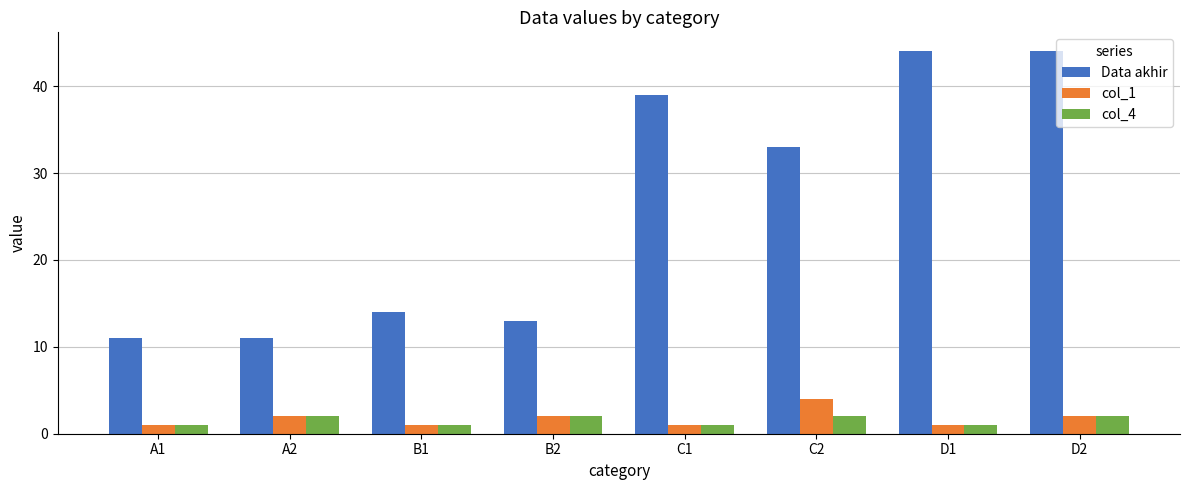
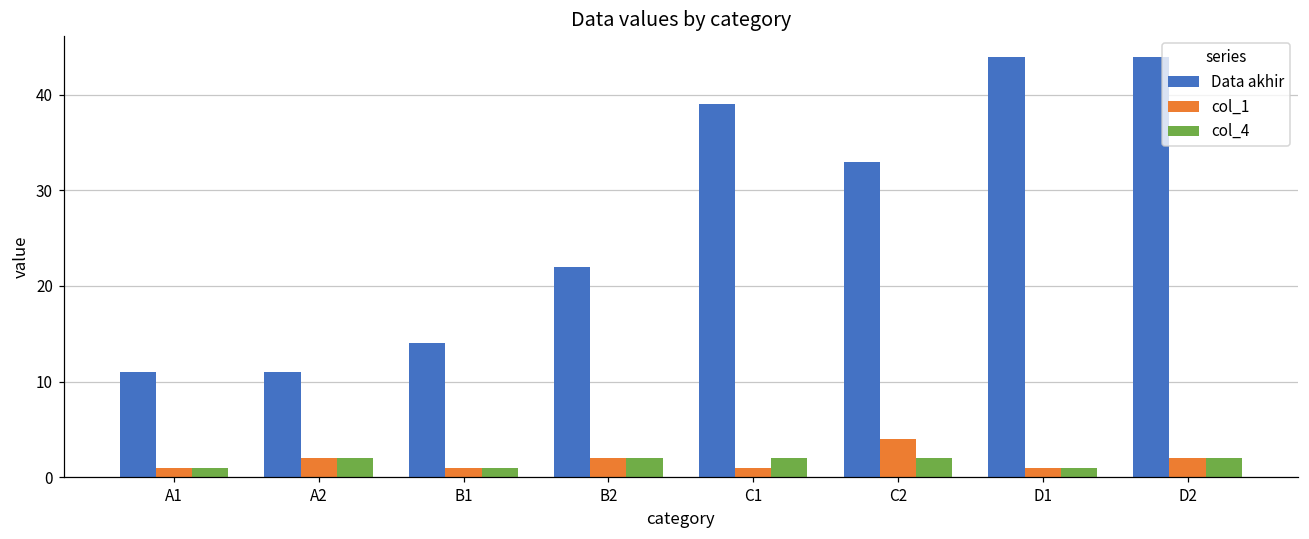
  {
    "Data akhir": {
      "A1": 11,
      "A2": 11,
      "B1": 14,
-     "B2": 13,
+     "B2": 22,
      "C1": 39,
      "C2": 33,
      "D1": 44,
      "D2": 44
    },
    "col_1": {
      "A1": 1,
      "A2": 2,
      "B1": 1,
      "B2": 2,
      "C1": 1,
      "C2": 4,
      "D1": 1,
      "D2": 2
    },
    "col_4": {
      "A1": 1,
      "A2": 2,
      "B1": 1,
      "B2": 2,
-     "C1": 1,
+     "C1": 2,
      "C2": 2,
      "D1": 1,
      "D2": 2
    }
  }
